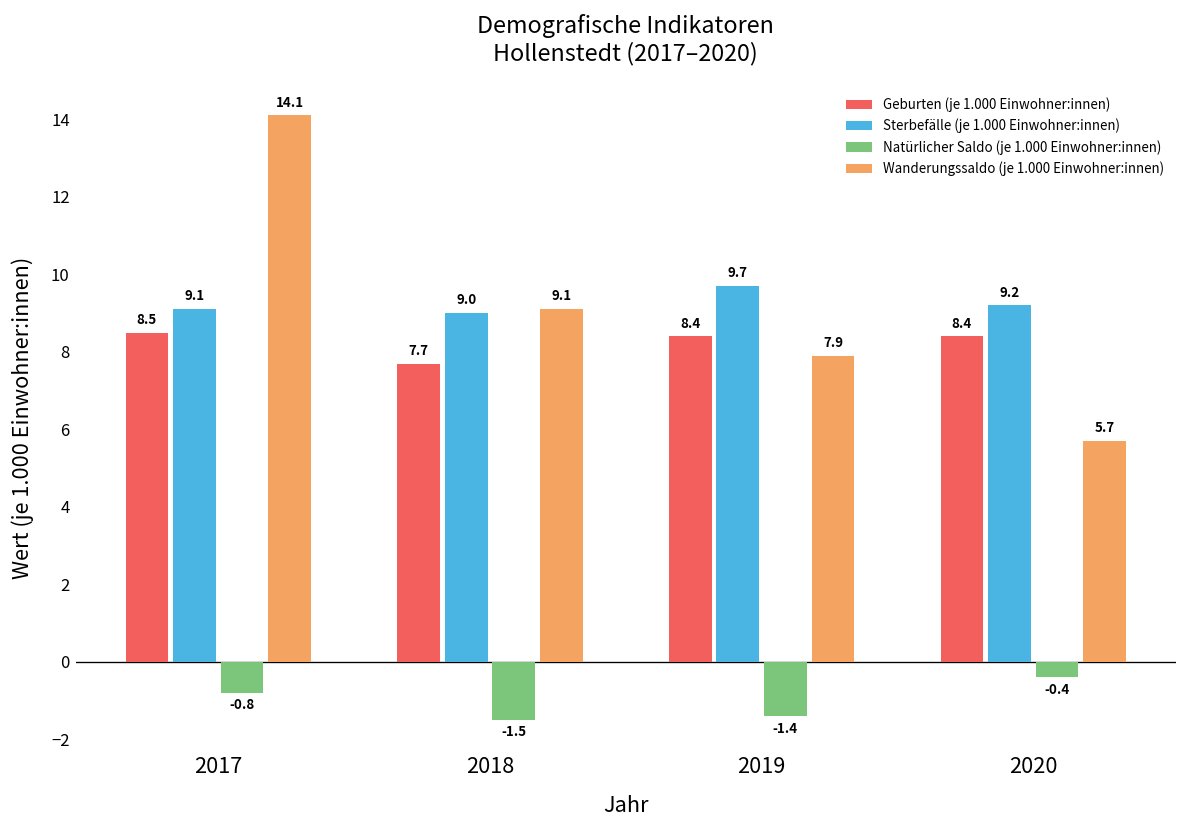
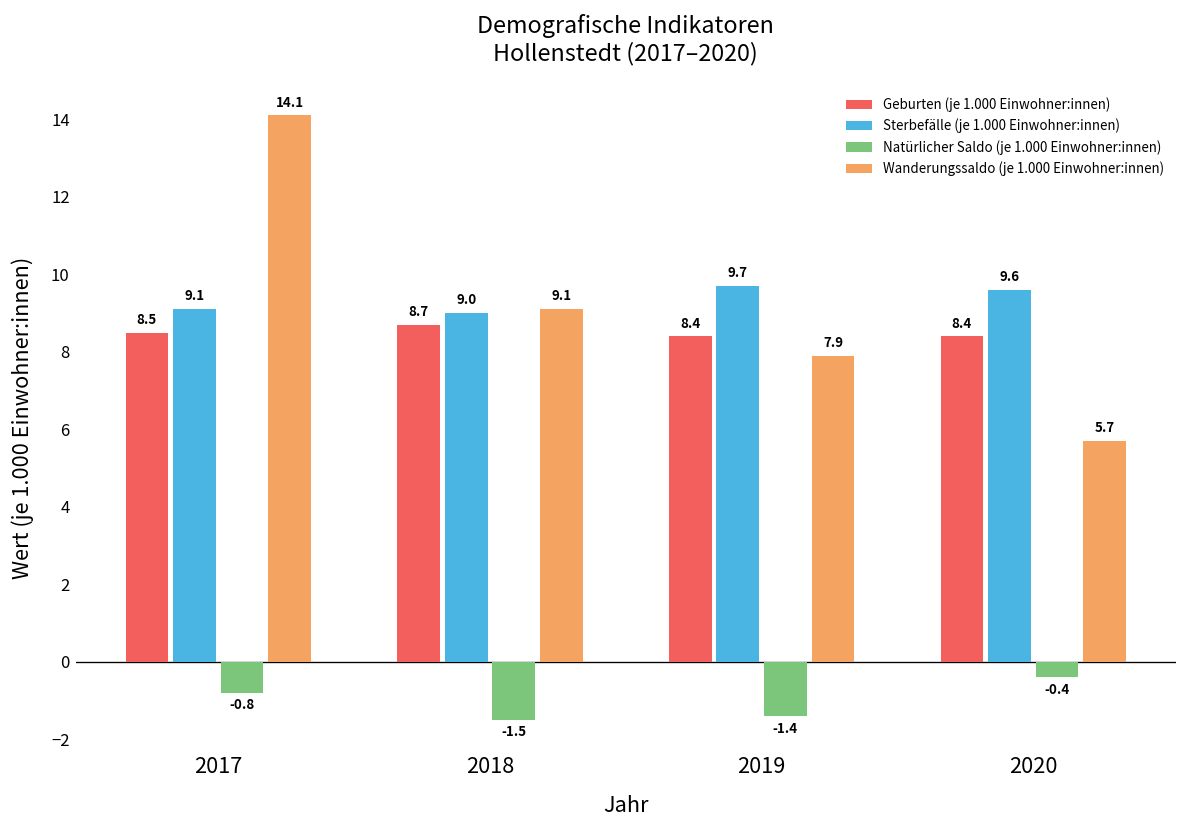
  {
    "Geburten (je 1.000 Einwohner:innen)": {
      "2017": 8.5,
-     "2018": 7.7,
+     "2018": 8.7,
      "2019": 8.4,
      "2020": 8.4
    },
    "Sterbefälle (je 1.000 Einwohner:innen)": {
      "2017": 9.1,
      "2018": 9.0,
      "2019": 9.7,
-     "2020": 9.2
+     "2020": 9.6
    },
    "Natürlicher Saldo (je 1.000 Einwohner:innen)": {
      "2017": -0.8,
      "2018": -1.5,
      "2019": -1.4,
      "2020": -0.4
    },
    "Wanderungssaldo (je 1.000 Einwohner:innen)": {
      "2017": 14.1,
      "2018": 9.1,
      "2019": 7.9,
      "2020": 5.7
    }
  }
